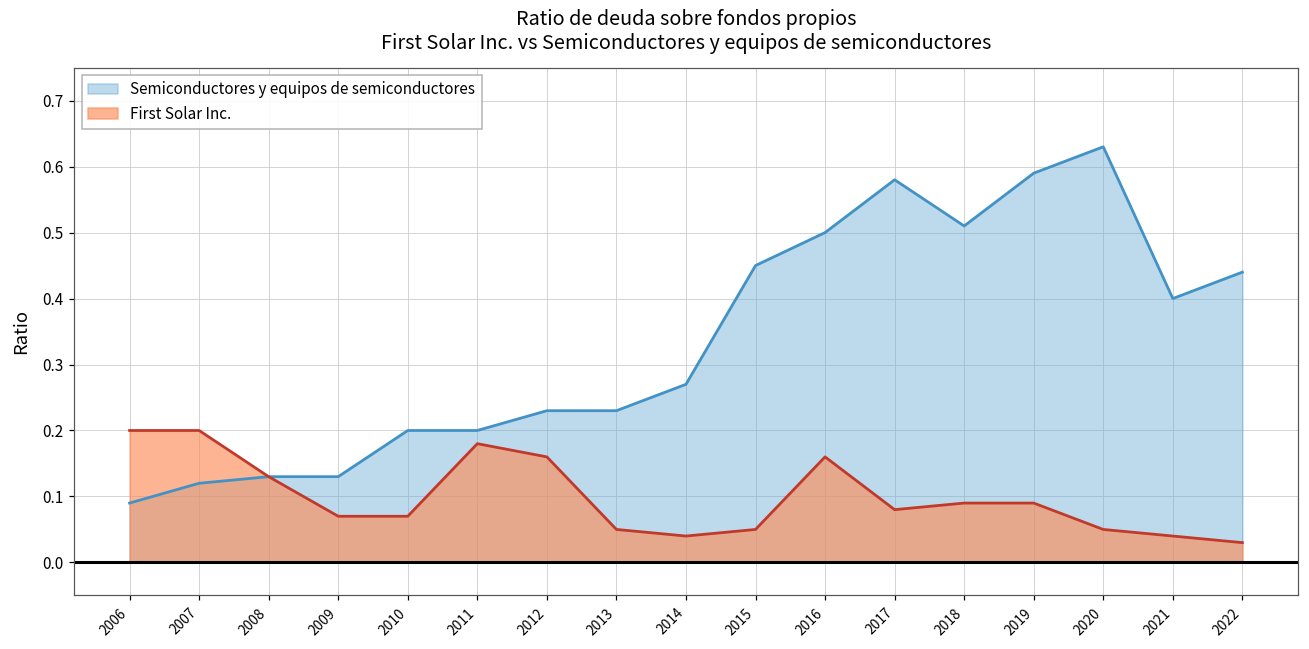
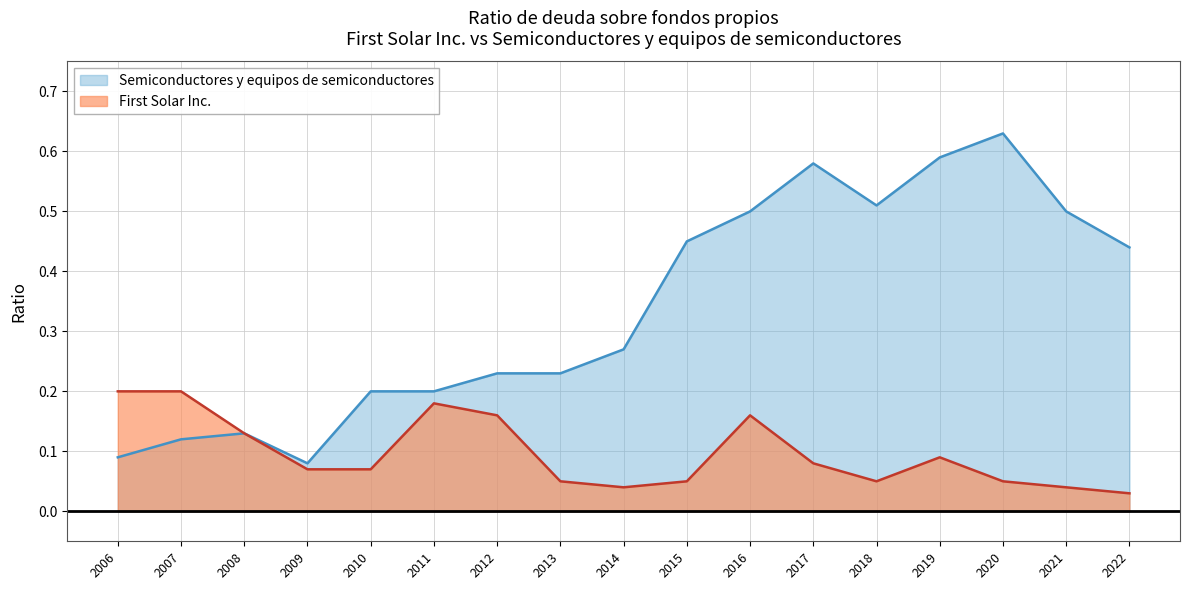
  {
    "Semiconductores y equipos de semiconductores": {
      "2006": 0.09,
      "2007": 0.12,
-     "2009": 0.13,
+     "2009": 0.08,
      "2010": 0.20,
      "2011": 0.20,
      "2012": 0.23,
      "2013": 0.23,
      "2014": 0.27,
      "2015": 0.45,
      "2016": 0.50,
      "2017": 0.58,
      "2018": 0.51,
      "2019": 0.59,
      "2020": 0.63,
-     "2021": 0.4,
+     "2021": 0.5,
      "2022": 0.44
    },
    "First Solar Inc.": {
      "2006": 0.20,
      "2007": 0.20,
      "2009": 0.07,
      "2010": 0.07,
      "2011": 0.18,
      "2012": 0.16,
      "2013": 0.05,
      "2014": 0.04,
      "2015": 0.05,
      "2016": 0.16,
      "2017": 0.08,
-     "2018": 0.09,
+     "2018": 0.05,
      "2019": 0.09,
      "2020": 0.05,
      "2021": 0.04,
      "2022": 0.03
    }
  }
